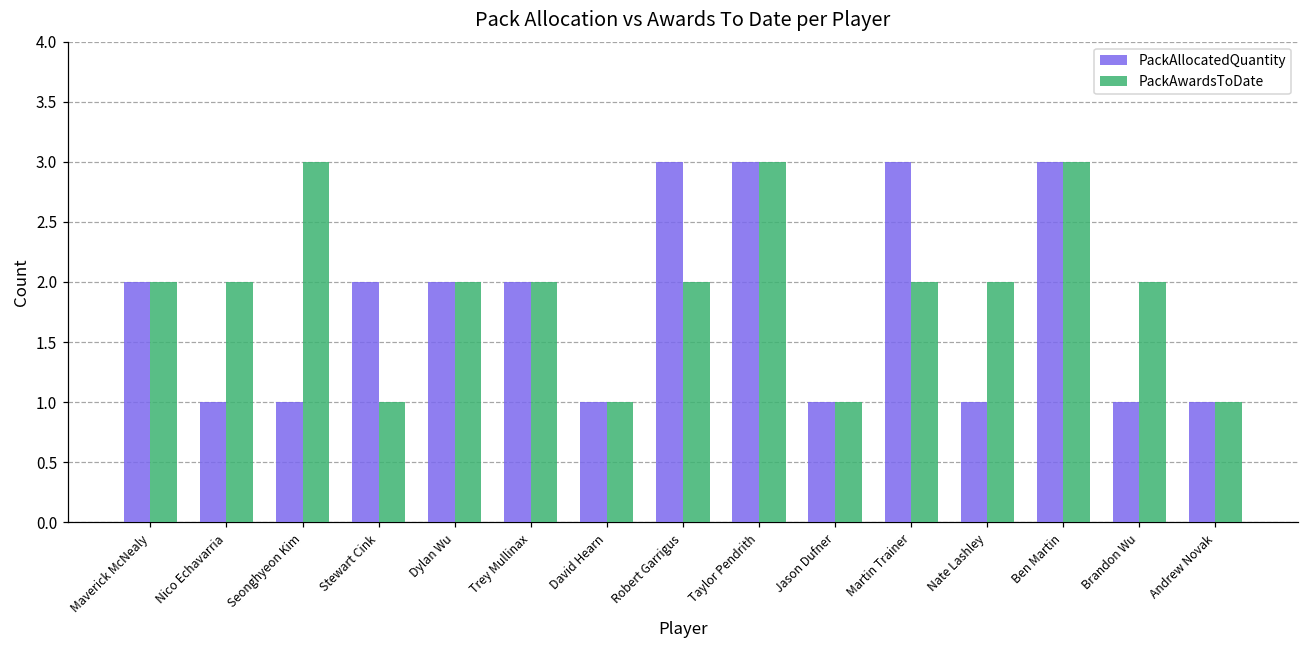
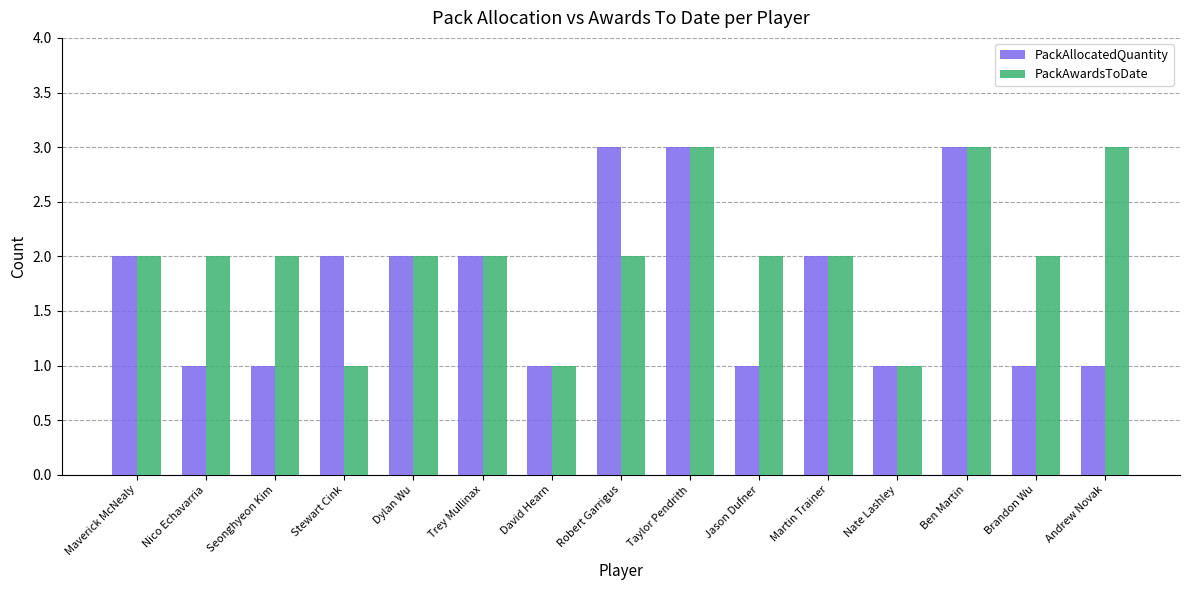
  {
    "PackAllocatedQuantity": {
      "Maverick McNealy": 2,
      "Nico Echavarria": 1,
      "Seonghyeon Kim": 1,
      "Stewart Cink": 2,
      "Dylan Wu": 2,
      "Trey Mullinax": 2,
      "David Hearn": 1,
      "Robert Garrigus": 3,
      "Taylor Pendrith": 3,
      "Jason Dufner": 1,
-     "Martin Trainer": 3,
+     "Martin Trainer": 2,
      "Nate Lashley": 1,
      "Ben Martin": 3,
      "Brandon Wu": 1,
      "Andrew Novak": 1
    },
    "PackAwardsToDate": {
      "Maverick McNealy": 2,
      "Nico Echavarria": 2,
-     "Seonghyeon Kim": 3,
+     "Seonghyeon Kim": 2,
      "Stewart Cink": 1,
      "Dylan Wu": 2,
      "Trey Mullinax": 2,
      "David Hearn": 1,
      "Robert Garrigus": 2,
      "Taylor Pendrith": 3,
-     "Jason Dufner": 1,
+     "Jason Dufner": 2,
      "Martin Trainer": 2,
-     "Nate Lashley": 2,
+     "Nate Lashley": 1,
      "Ben Martin": 3,
      "Brandon Wu": 2,
-     "Andrew Novak": 1
+     "Andrew Novak": 3
    }
  }
